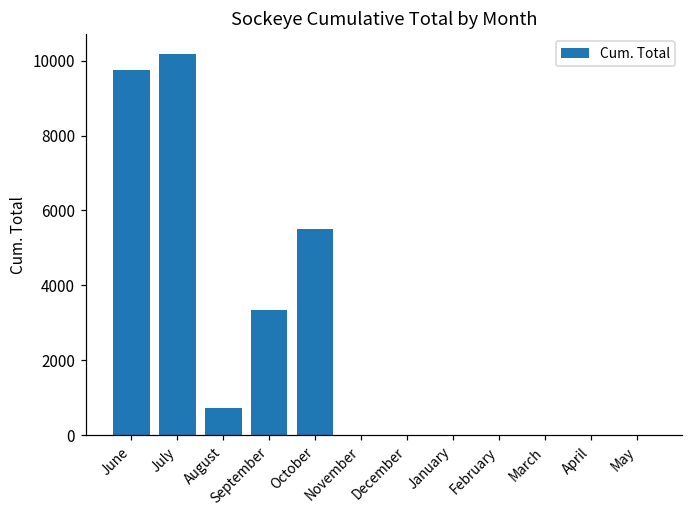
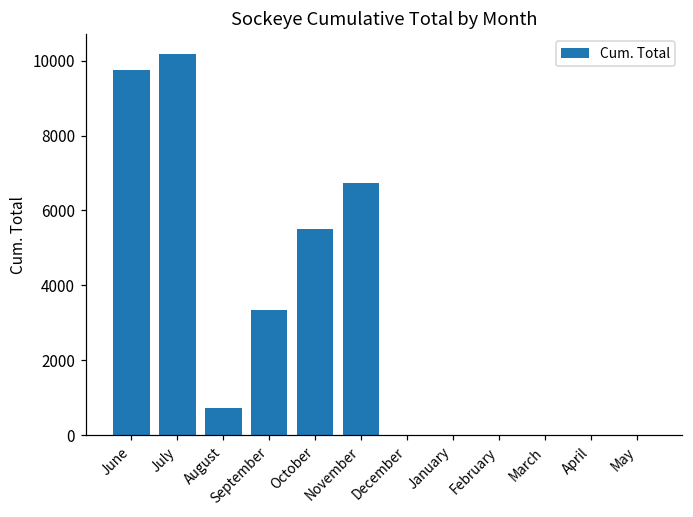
  {
    "June": 9700,
    "July": 10200,
    "August": 700,
    "September": 3300,
    "October": 5500,
-   "November": 0,
+   "November": 6700,
    "December": 0,
    "January": 0,
    "February": 0,
    "March": 0,
    "April": 0,
    "May": 0
  }
